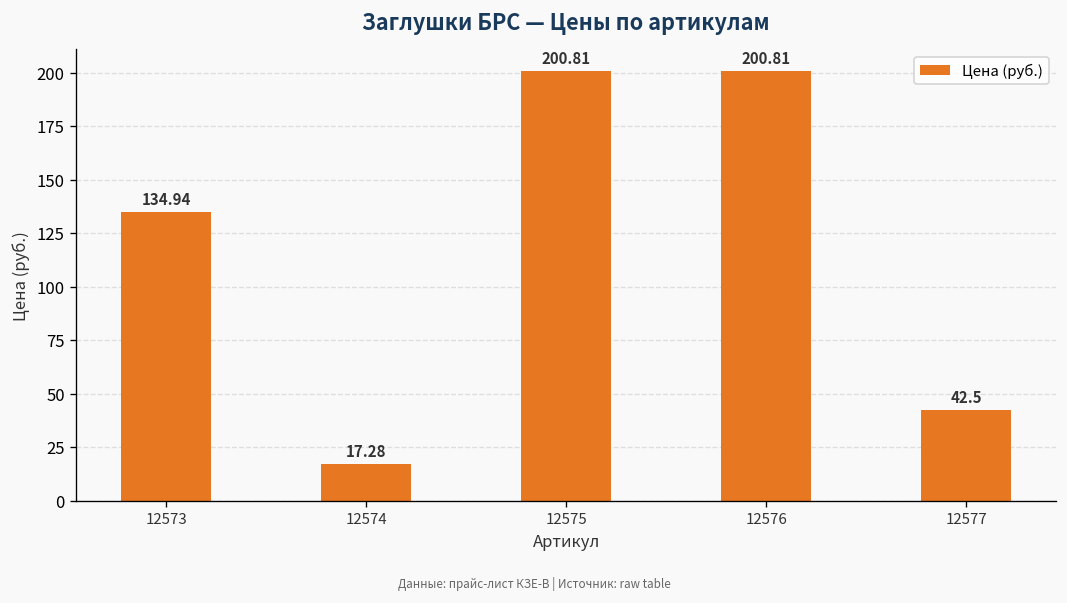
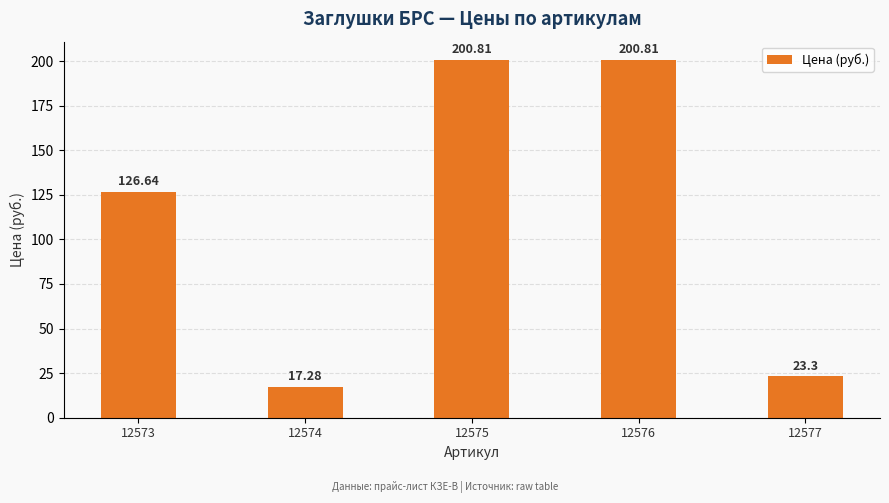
  {
-   "12573": 134.94,
+   "12573": 126.64,
    "12574": 17.28,
    "12575": 200.81,
    "12576": 200.81,
-   "12577": 42.5
+   "12577": 23.3
  }
